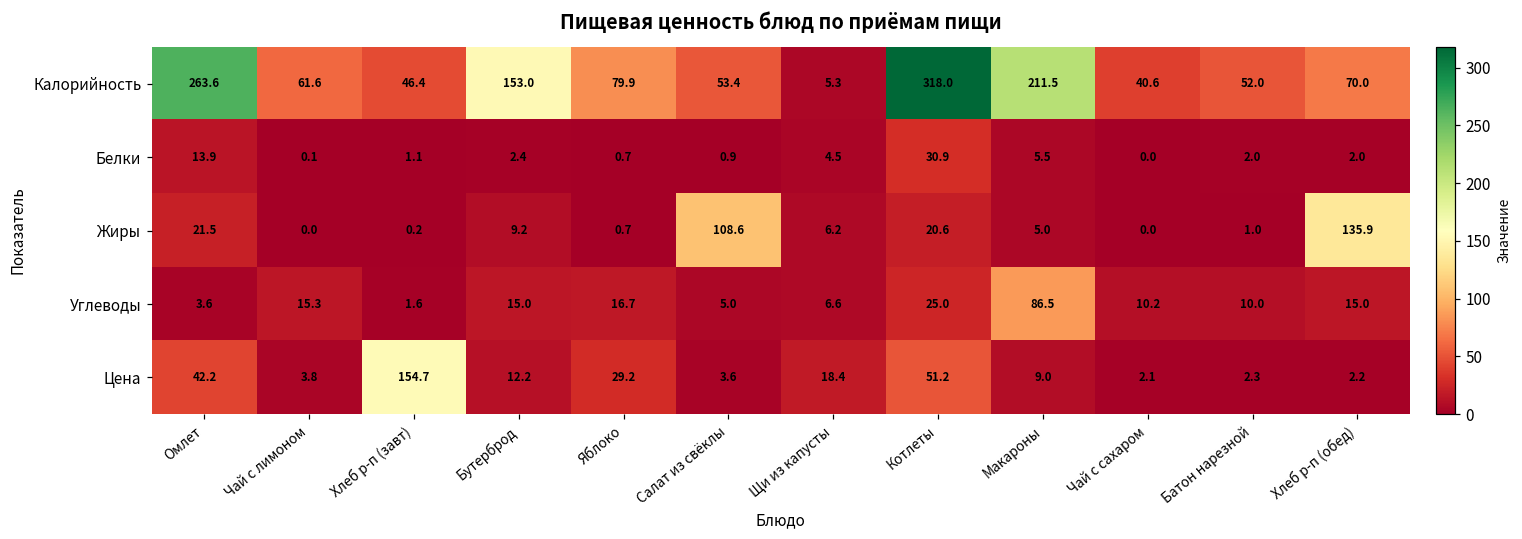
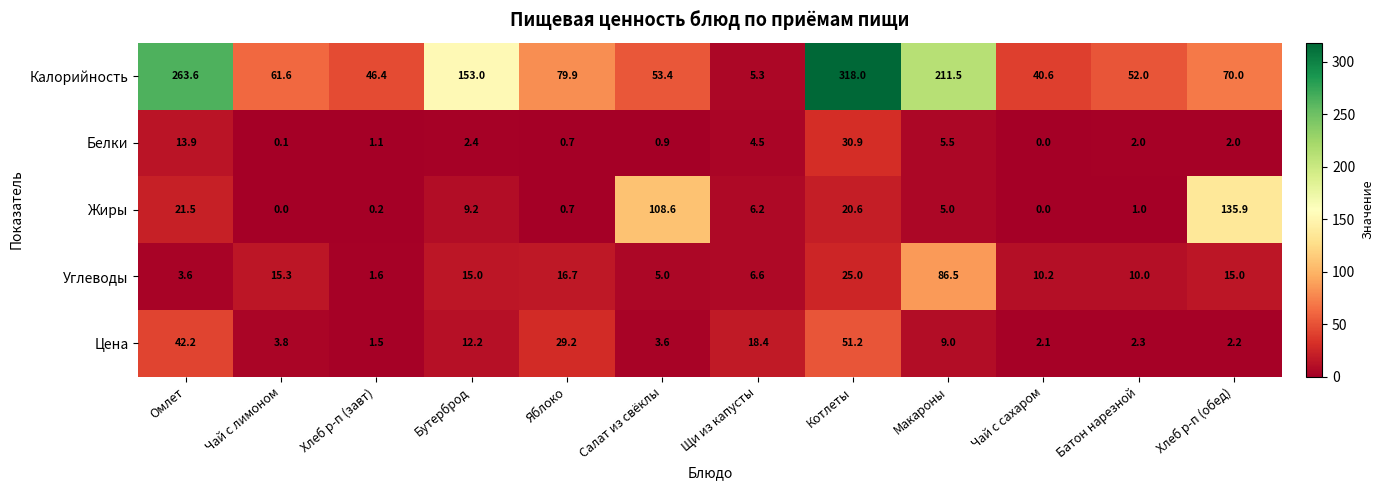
  {
    "Калорийность": {
      "Омлет": 263.6,
      "Чай с лимоном": 61.6,
      "Хлеб р-п (завт)": 46.4,
      "Бутерброд": 153.0,
      "Яблоко": 79.9,
      "Салат из свёклы": 53.4,
      "Щи из капусты": 5.3,
      "Котлеты": 318.0,
      "Макароны": 211.5,
      "Чай с сахаром": 40.6,
      "Батон нарезной": 52.0,
      "Хлеб р-п (обед)": 70.0
    },
    "Белки": {
      "Омлет": 13.9,
      "Чай с лимоном": 0.1,
      "Хлеб р-п (завт)": 1.1,
      "Бутерброд": 2.4,
      "Яблоко": 0.7,
      "Салат из свёклы": 0.9,
      "Щи из капусты": 4.5,
      "Котлеты": 30.9,
      "Макароны": 5.5,
      "Чай с сахаром": 0.0,
      "Батон нарезной": 2.0,
      "Хлеб р-п (обед)": 2.0
    },
    "Жиры": {
      "Омлет": 21.5,
      "Чай с лимоном": 0.0,
      "Хлеб р-п (завт)": 0.2,
      "Бутерброд": 9.2,
      "Яблоко": 0.7,
      "Салат из свёклы": 108.6,
      "Щи из капусты": 6.2,
      "Котлеты": 20.6,
      "Макароны": 5.0,
      "Чай с сахаром": 0.0,
      "Батон нарезной": 1.0,
      "Хлеб р-п (обед)": 135.9
    },
    "Углеводы": {
      "Омлет": 3.6,
      "Чай с лимоном": 15.3,
      "Хлеб р-п (завт)": 1.6,
      "Бутерброд": 15.0,
      "Яблоко": 16.7,
      "Салат из свёклы": 5.0,
      "Щи из капусты": 6.6,
      "Котлеты": 25.0,
      "Макароны": 86.5,
      "Чай с сахаром": 10.2,
      "Батон нарезной": 10.0,
      "Хлеб р-п (обед)": 15.0
    },
    "Цена": {
      "Омлет": 42.2,
      "Чай с лимоном": 3.8,
-     "Хлеб р-п (завт)": 154.7,
+     "Хлеб р-п (завт)": 1.5,
      "Бутерброд": 12.2,
      "Яблоко": 29.2,
      "Салат из свёклы": 3.6,
      "Щи из капусты": 18.4,
      "Котлеты": 51.2,
      "Макароны": 9.0,
      "Чай с сахаром": 2.1,
      "Батон нарезной": 2.3,
      "Хлеб р-п (обед)": 2.2
    }
  }
